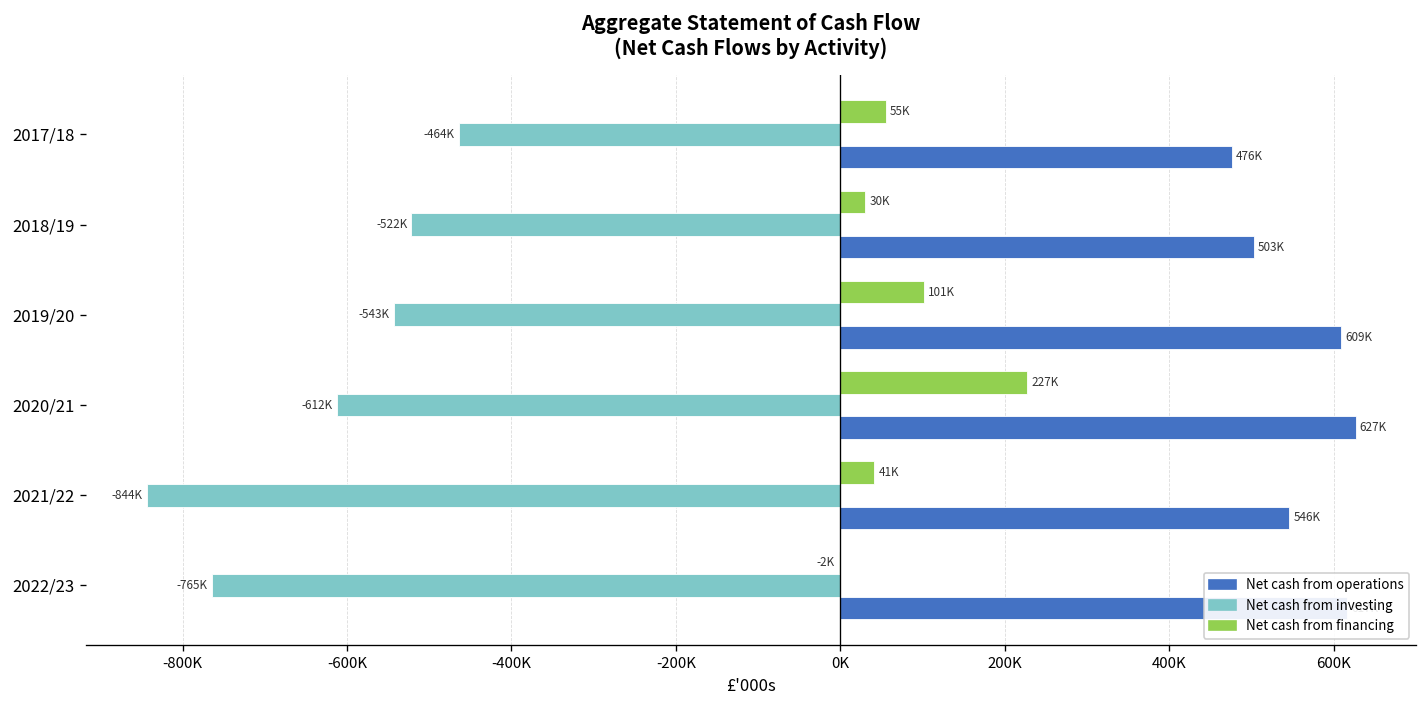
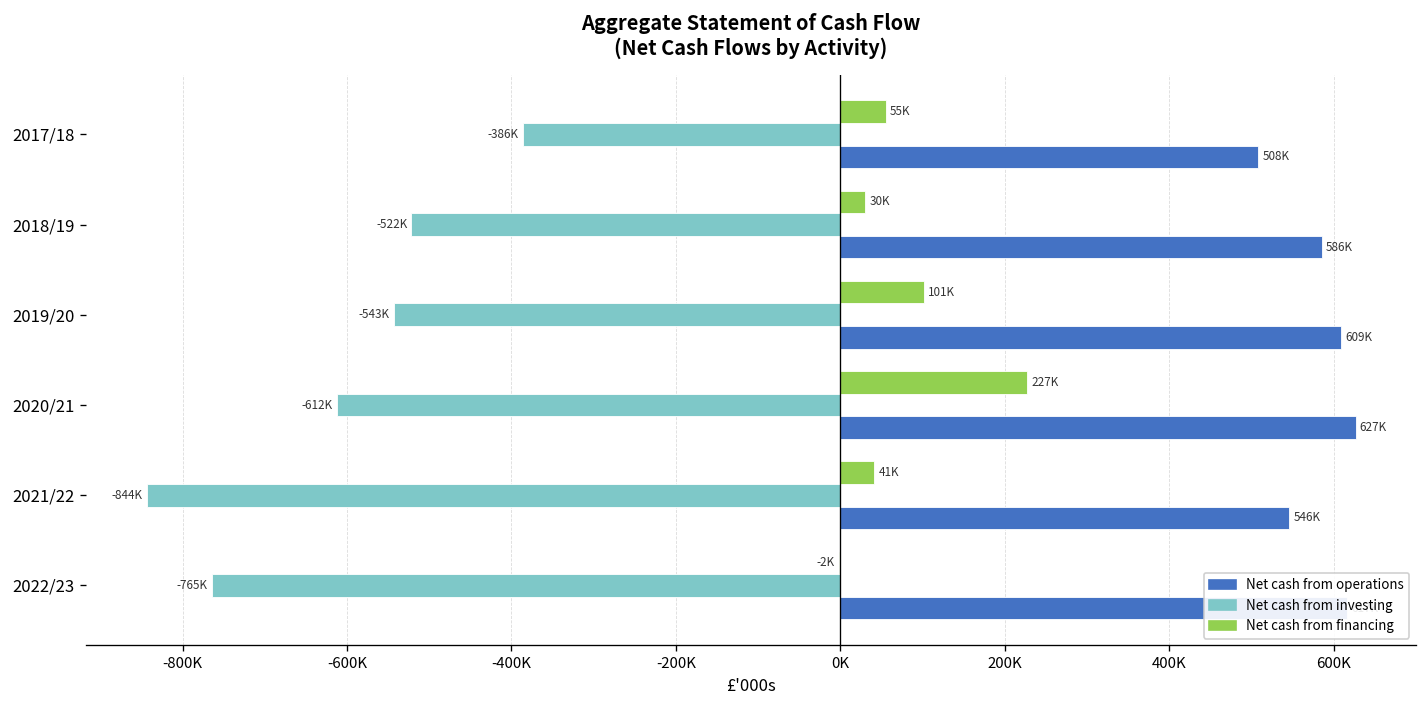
  {
    "Net cash from operations": {
-     "2017/18": "476K",
-     "2018/19": "503K",
+     "2017/18": "508K",
+     "2018/19": "586K",
      "2019/20": "609K",
      "2020/21": "627K",
      "2021/22": "546K"
    },
    "Net cash from investing": {
-     "2017/18": "-464K",
+     "2017/18": "-386K",
      "2018/19": "-522K",
      "2019/20": "-543K",
      "2020/21": "-612K",
      "2021/22": "-844K",
      "2022/23": "-765K"
    },
    "Net cash from financing": {
      "2017/18": "55K",
      "2018/19": "30K",
      "2019/20": "101K",
      "2020/21": "227K",
      "2021/22": "41K",
      "2022/23": "-2K"
    }
  }
